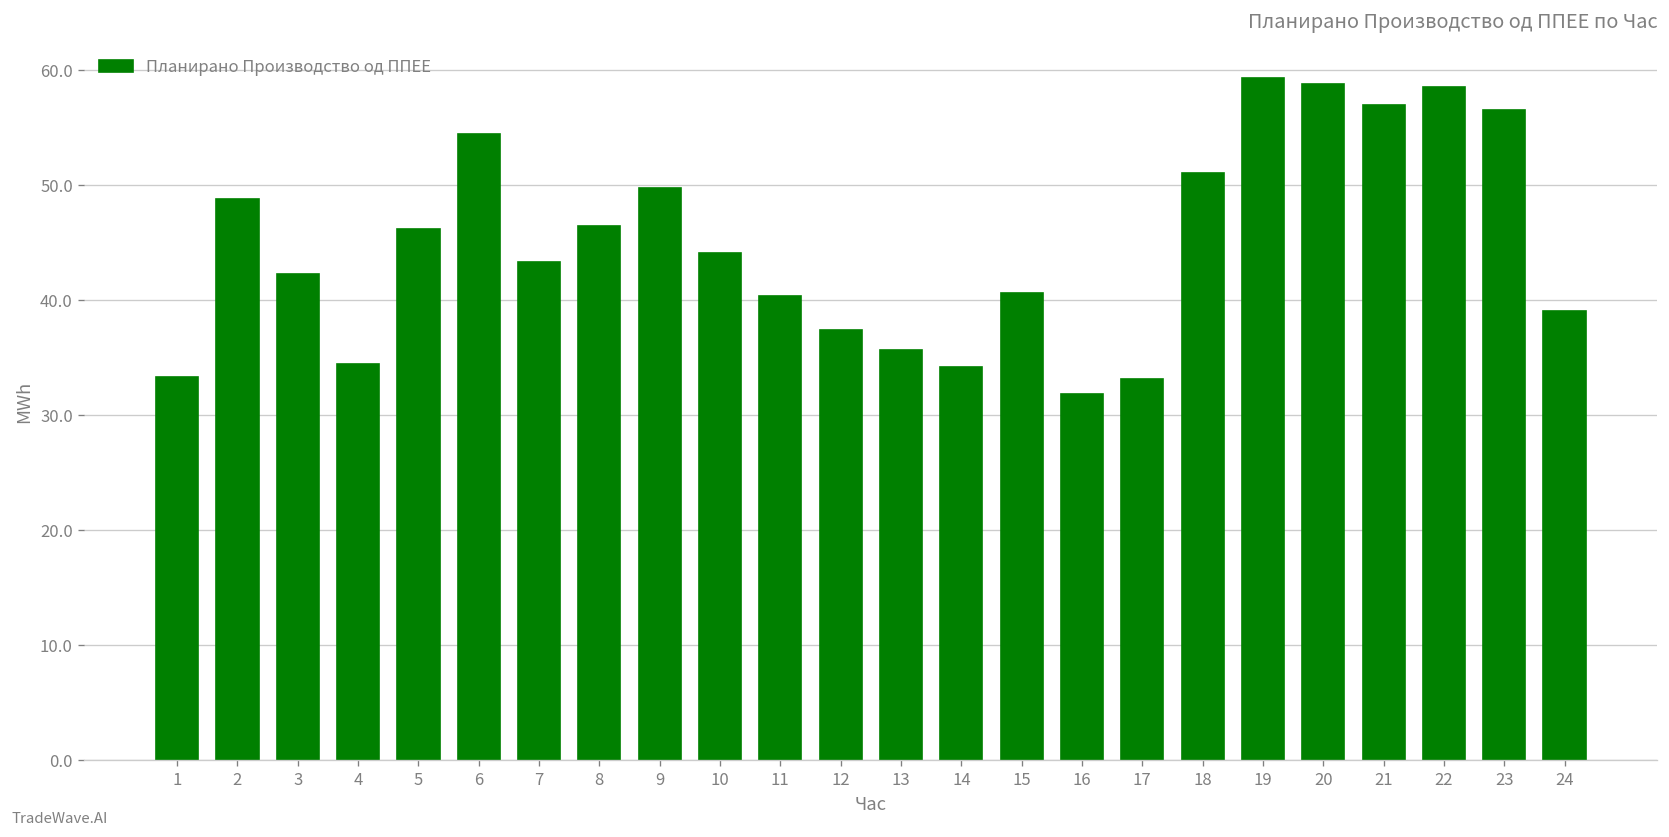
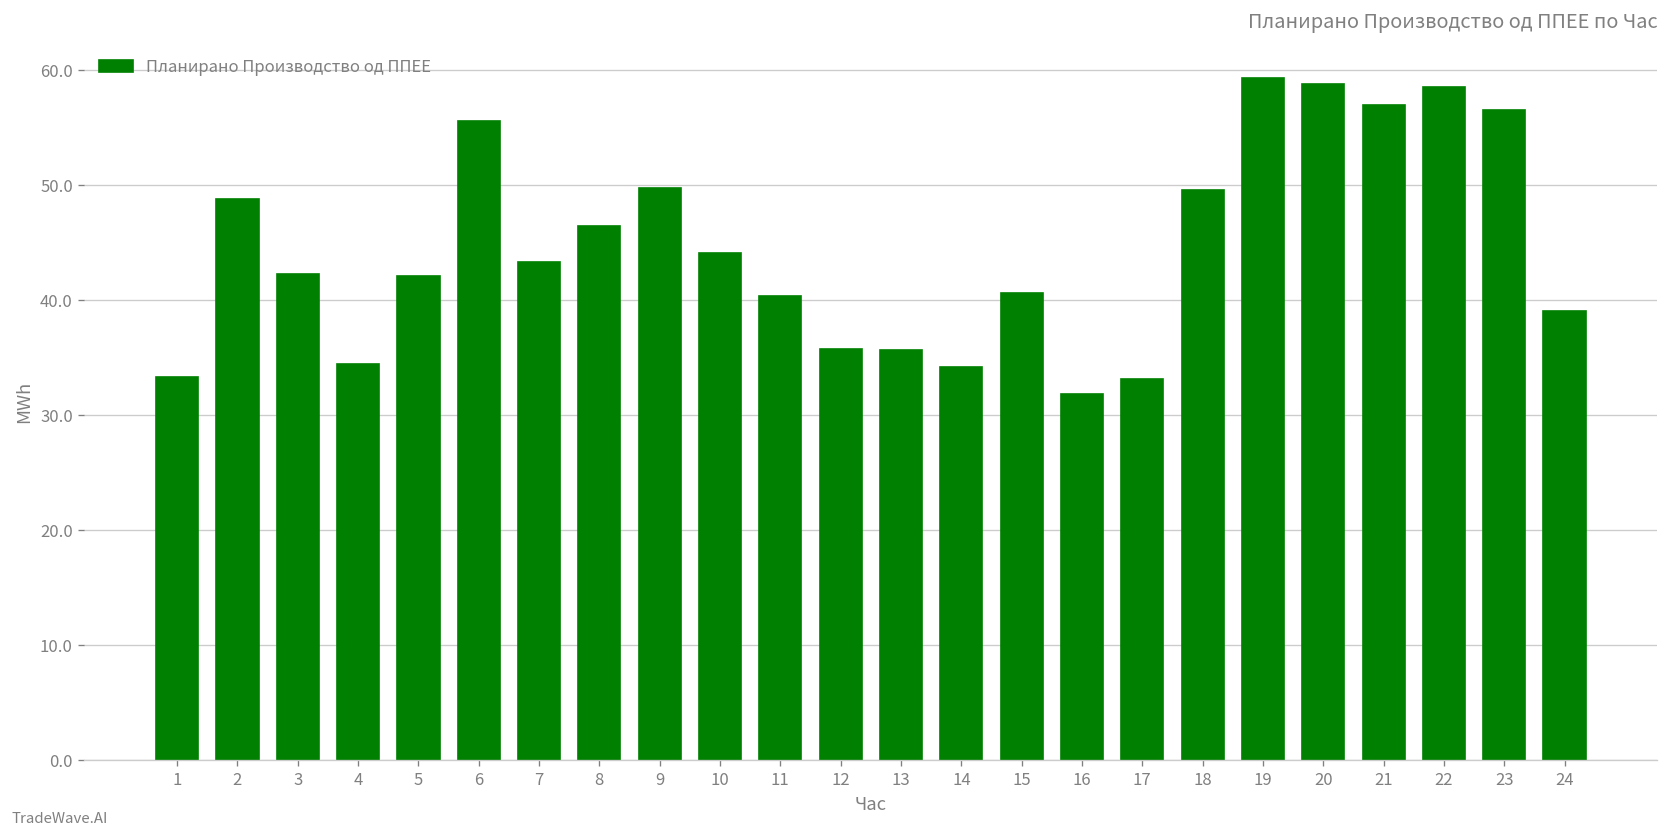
  {
    "1": 33,
    "2": 49,
    "3": 42,
    "4": 34,
-   "5": 46,
-   "6": 54,
+   "5": 42,
+   "6": 56,
    "7": 43,
    "8": 46,
    "9": 50,
    "10": 44,
    "11": 40,
-   "12": 37,
+   "12": 36,
    "13": 36,
    "14": 34,
    "15": 41,
    "16": 32,
    "17": 33,
-   "18": 51,
+   "18": 50,
    "19": 59,
    "20": 59,
    "21": 57,
    "22": 59,
    "23": 57,
    "24": 39
  }
